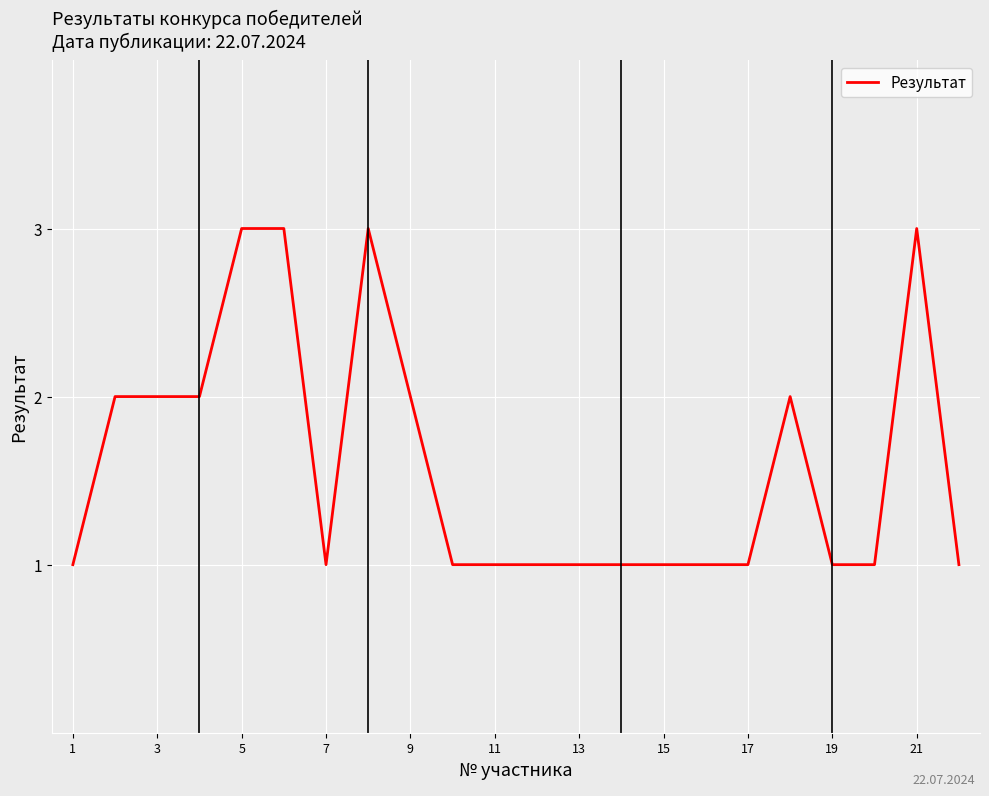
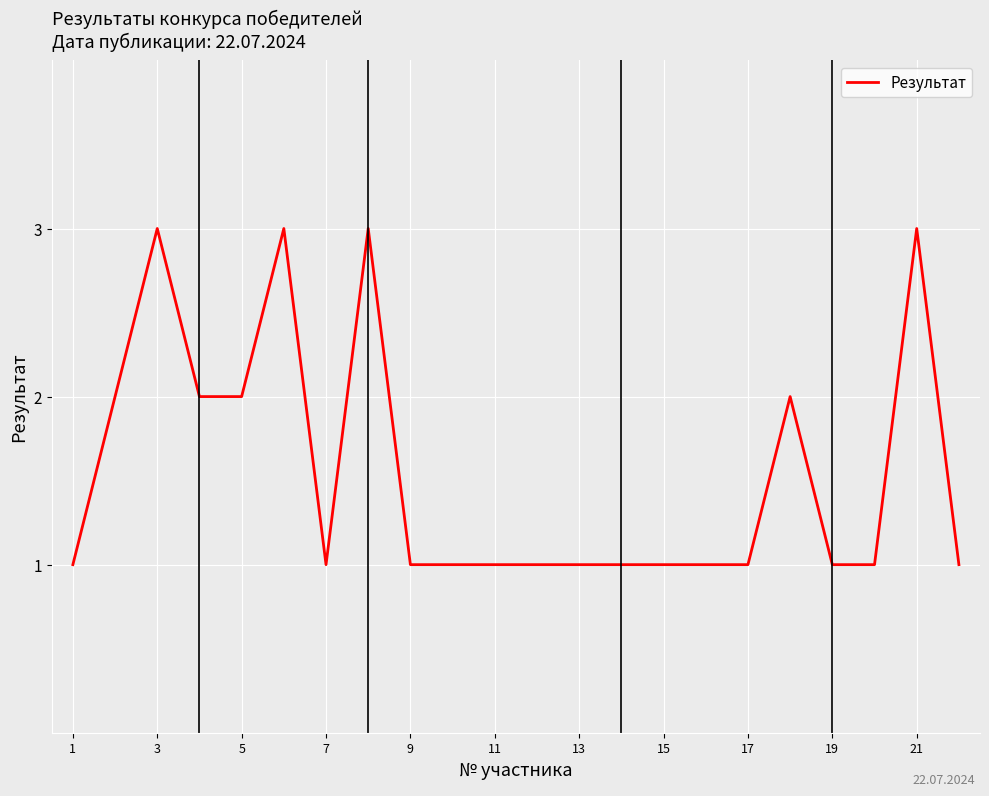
  {
    "1": 1,
-   "3": 2,
-   "5": 3,
+   "3": 3,
+   "5": 2,
    "7": 1,
-   "9": 2,
+   "9": 1,
    "11": 1,
    "13": 1,
    "15": 1,
    "17": 1,
    "19": 1,
    "21": 3
  }
